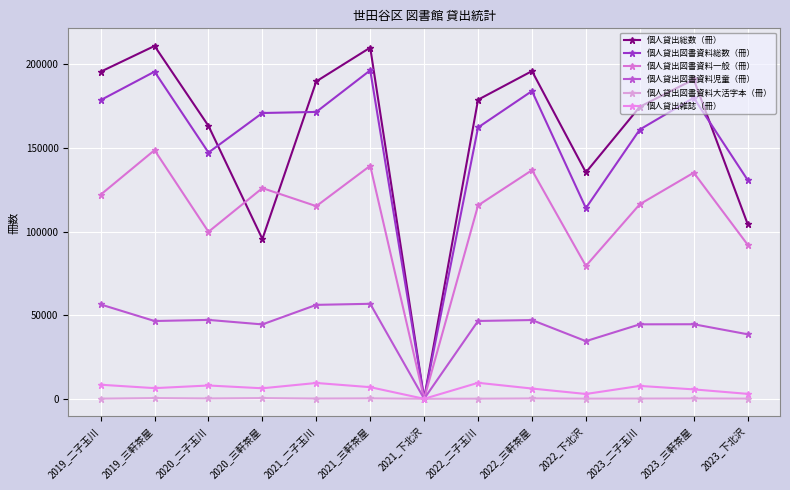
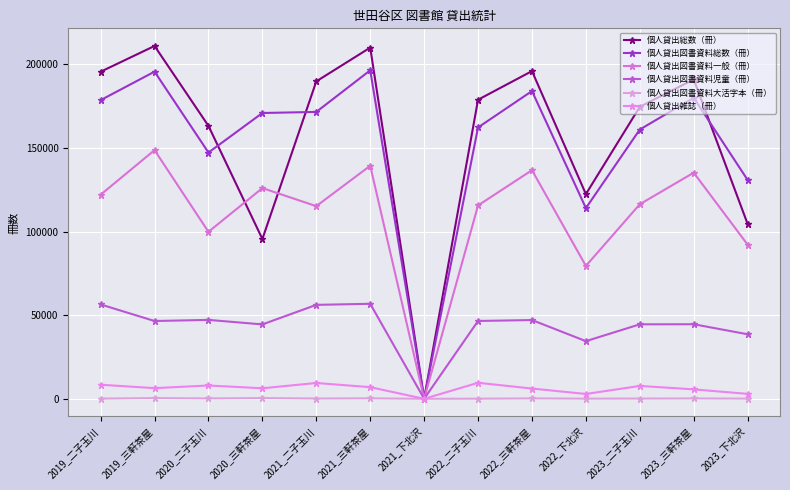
  {
    "個人貸出総数（冊）": {
      "2019_二子玉川": 196000,
      "2019_三軒茶屋": 211000,
      "2020_二子玉川": 163000,
      "2020_三軒茶屋": 96000,
      "2021_二子玉川": 190000,
      "2021_三軒茶屋": 210000,
      "2022_二子玉川": 179000,
      "2022_三軒茶屋": 196000,
-     "2022_下北沢": 135000,
+     "2022_下北沢": 122000,
      "2023_下北沢": 104000
    }
  }
